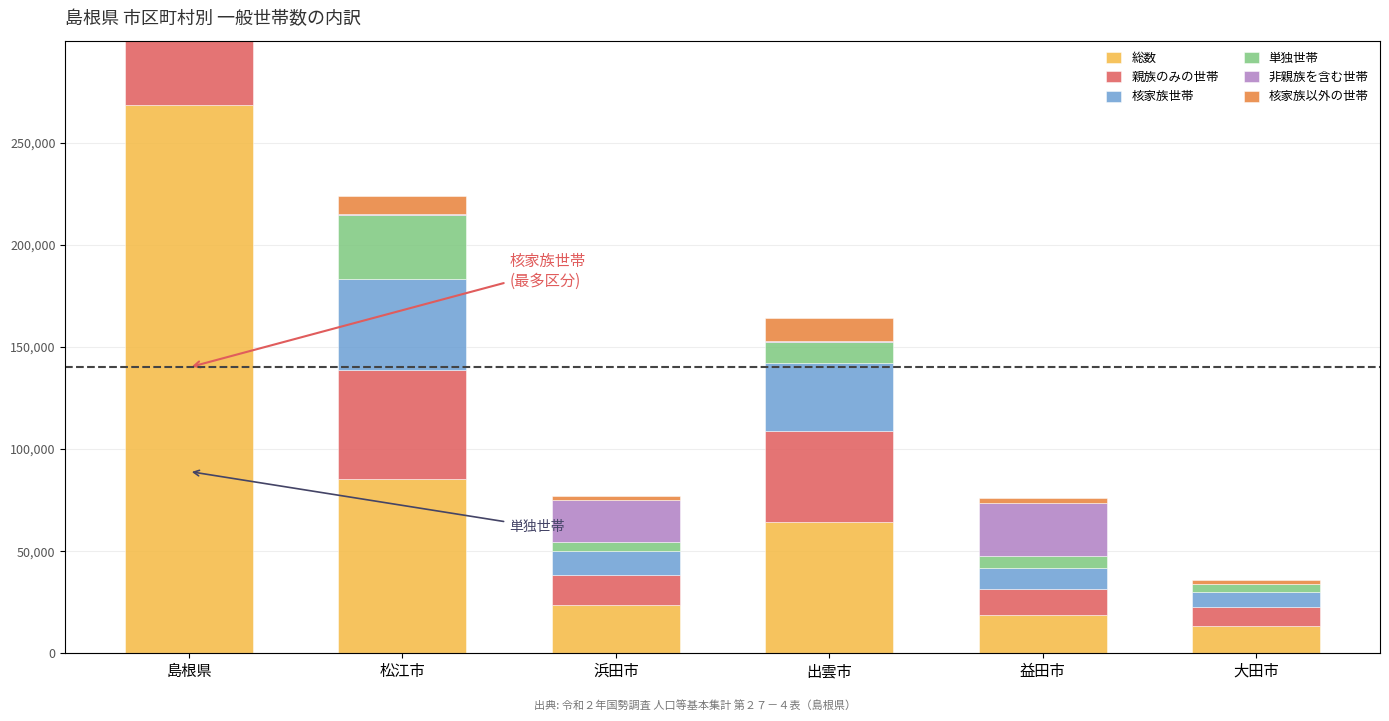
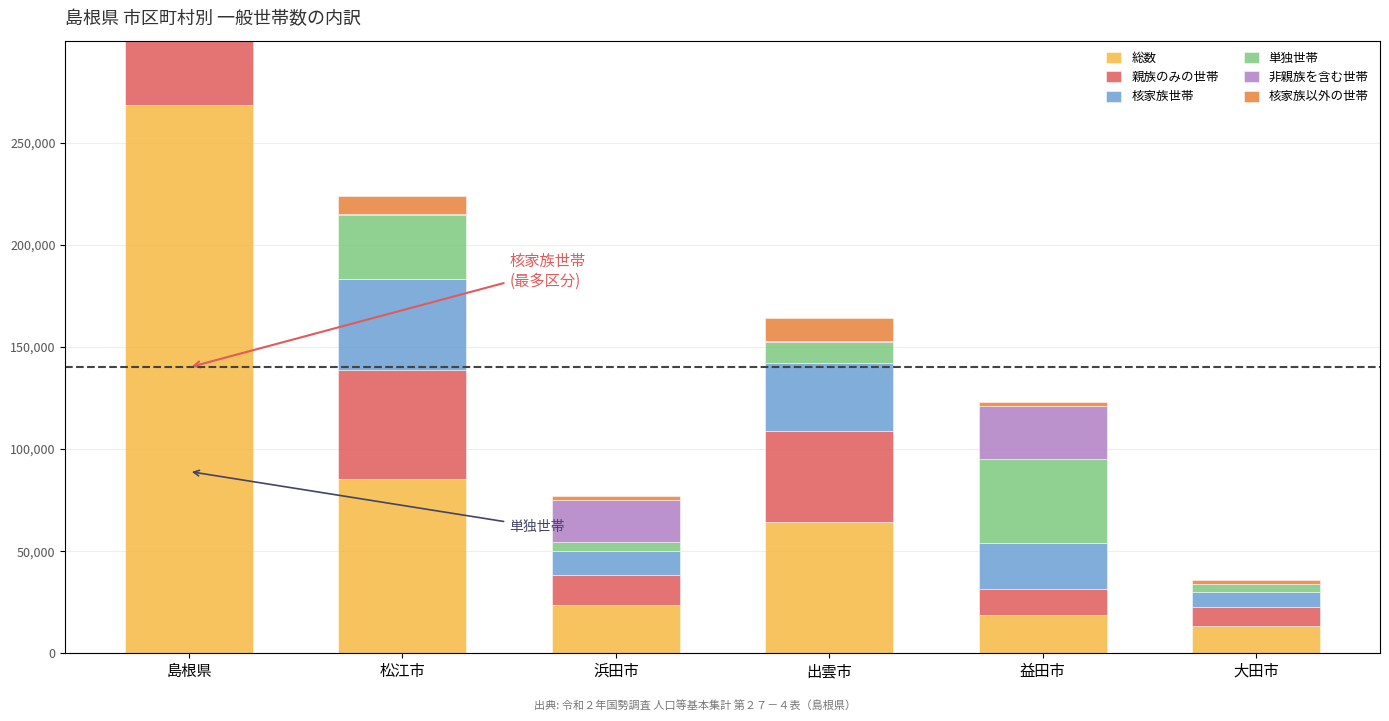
  {
    "核家族世帯": {
      "松江市": "45,000",
      "浜田市": "12,000",
      "出雲市": "33,000",
-     "益田市": "10,000",
+     "益田市": "23,000",
      "大田市": "7,000"
    },
    "単独世帯": {
      "松江市": "31,000",
      "浜田市": "4,000",
      "出雲市": "10,000",
-     "益田市": "6,000",
+     "益田市": "41,000",
      "大田市": "4,000"
    },
    "非親族を含む世帯": {
      "浜田市": "20,000",
      "益田市": "26,000"
    }
  }
